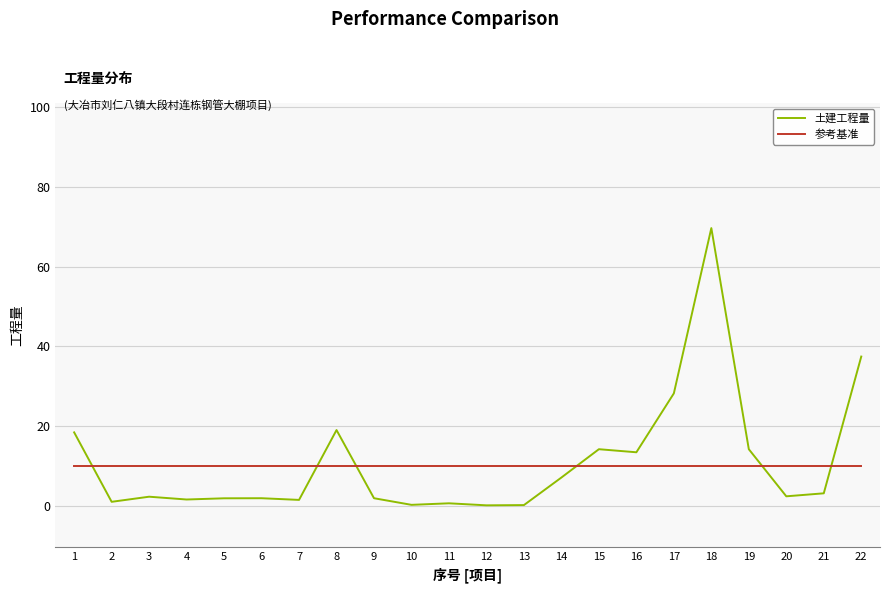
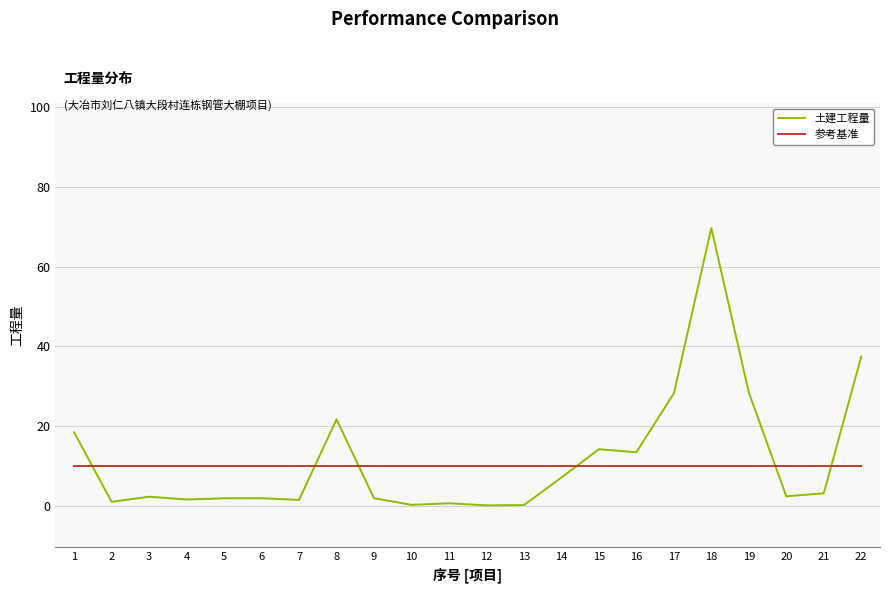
  {
    "土建工程量": {
      "1": 18,
      "2": 1,
      "3": 2,
      "4": 2,
      "5": 2,
      "6": 2,
      "7": 2,
-     "8": 19,
+     "8": 22,
      "9": 2,
      "10": 0,
      "11": 1,
      "12": 0,
      "13": 0,
      "14": 7,
      "15": 14,
      "16": 13,
      "17": 28,
      "18": 70,
-     "19": 14,
+     "19": 28,
      "20": 2,
      "21": 3,
      "22": 37
    },
    "参考基准": {
      "1": 10,
      "2": 10,
      "3": 10,
      "4": 10,
      "5": 10,
      "6": 10,
      "7": 10,
      "8": 10,
      "9": 10,
      "10": 10,
      "11": 10,
      "12": 10,
      "13": 10,
      "14": 10,
      "15": 10,
      "16": 10,
      "17": 10,
      "18": 10,
      "19": 10,
      "20": 10,
      "21": 10,
      "22": 10
    }
  }
